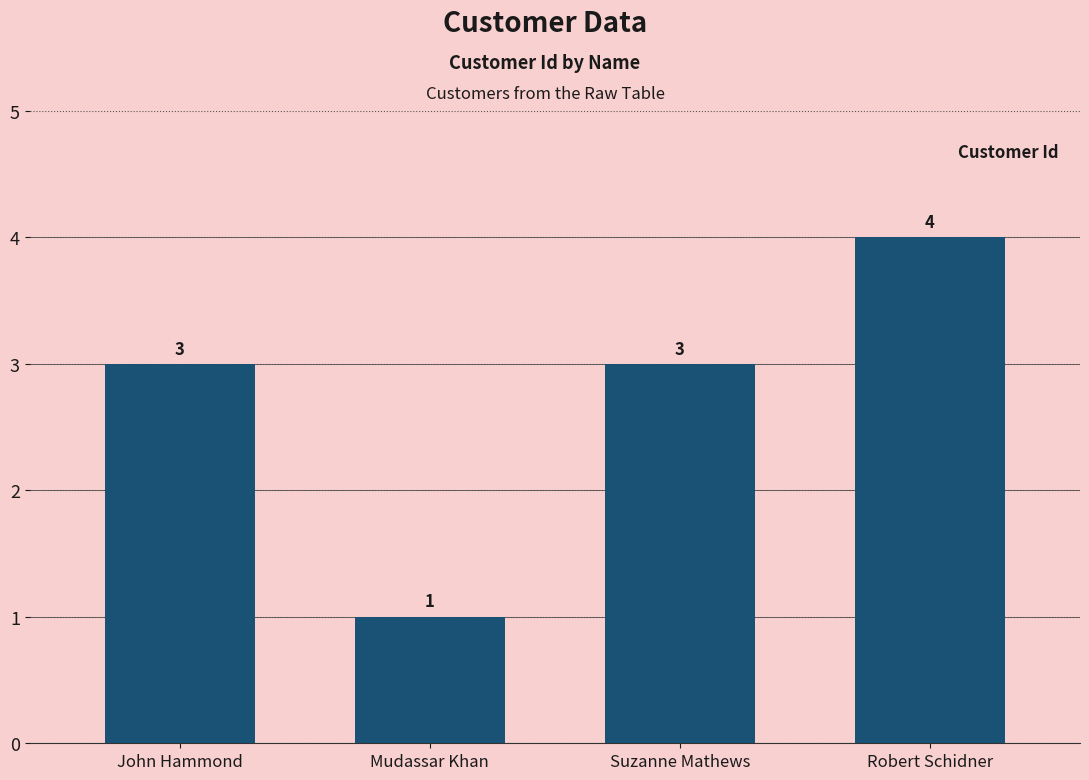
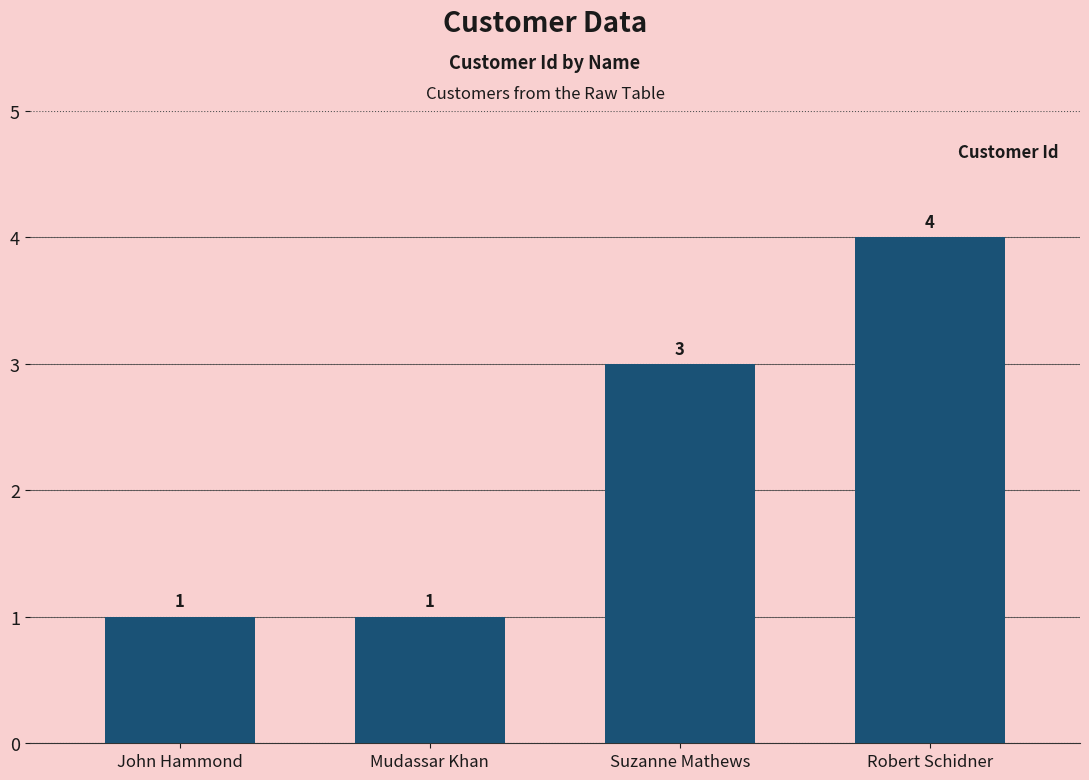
  {
-   "John Hammond": 3,
+   "John Hammond": 1,
    "Mudassar Khan": 1,
    "Suzanne Mathews": 3,
    "Robert Schidner": 4
  }
